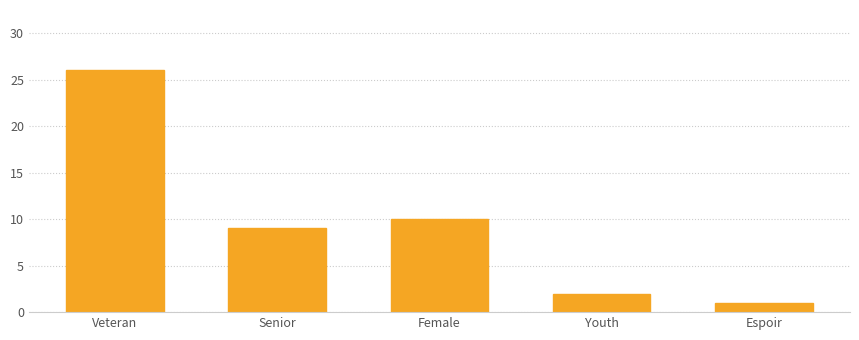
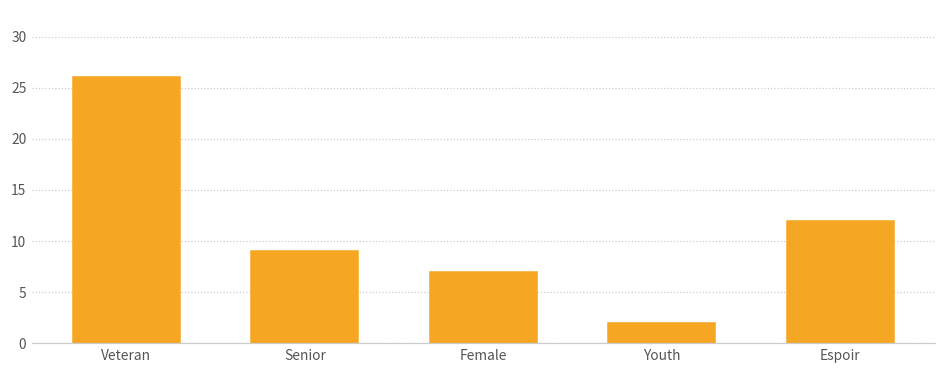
  {
    "Veteran": 26,
    "Senior": 9,
-   "Female": 10,
+   "Female": 7,
    "Youth": 2,
-   "Espoir": 1
+   "Espoir": 12
  }
